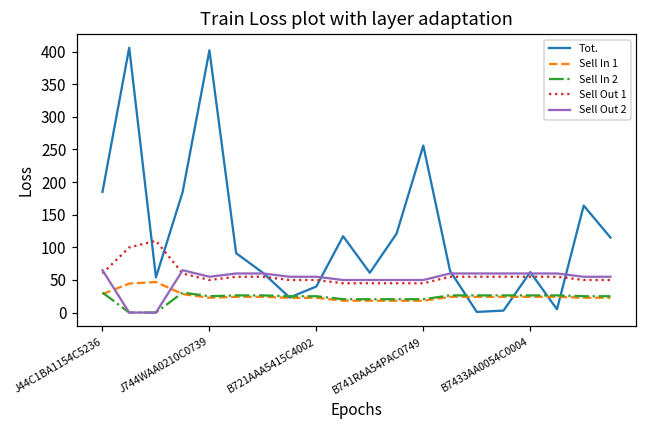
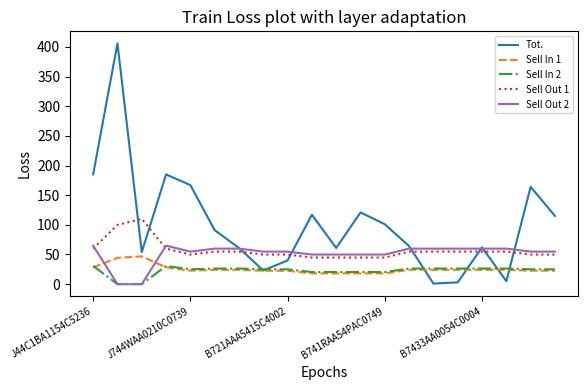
  {
    "Tot.": {
      "J44C1BA1154C5236": 190,
-     "J744WAA0210C0739": 400,
+     "J744WAA0210C0739": 170,
      "B721AAA5415C4002": 40,
-     "B741RAA54PAC0749": 260
+     "B741RAA54PAC0749": 100
    },
    "Sell Out 1": {
      "J44C1BA1154C5236": 60,
      "J744WAA0210C0739": 50,
      "B721AAA5415C4002": 50,
      "B741RAA54PAC0749": 40,
      "B7433AA0054C0004": 50
    },
    "Sell Out 2": {
      "J44C1BA1154C5236": 60,
      "J744WAA0210C0739": 50,
      "B721AAA5415C4002": 50,
      "B741RAA54PAC0749": 50
    }
  }
